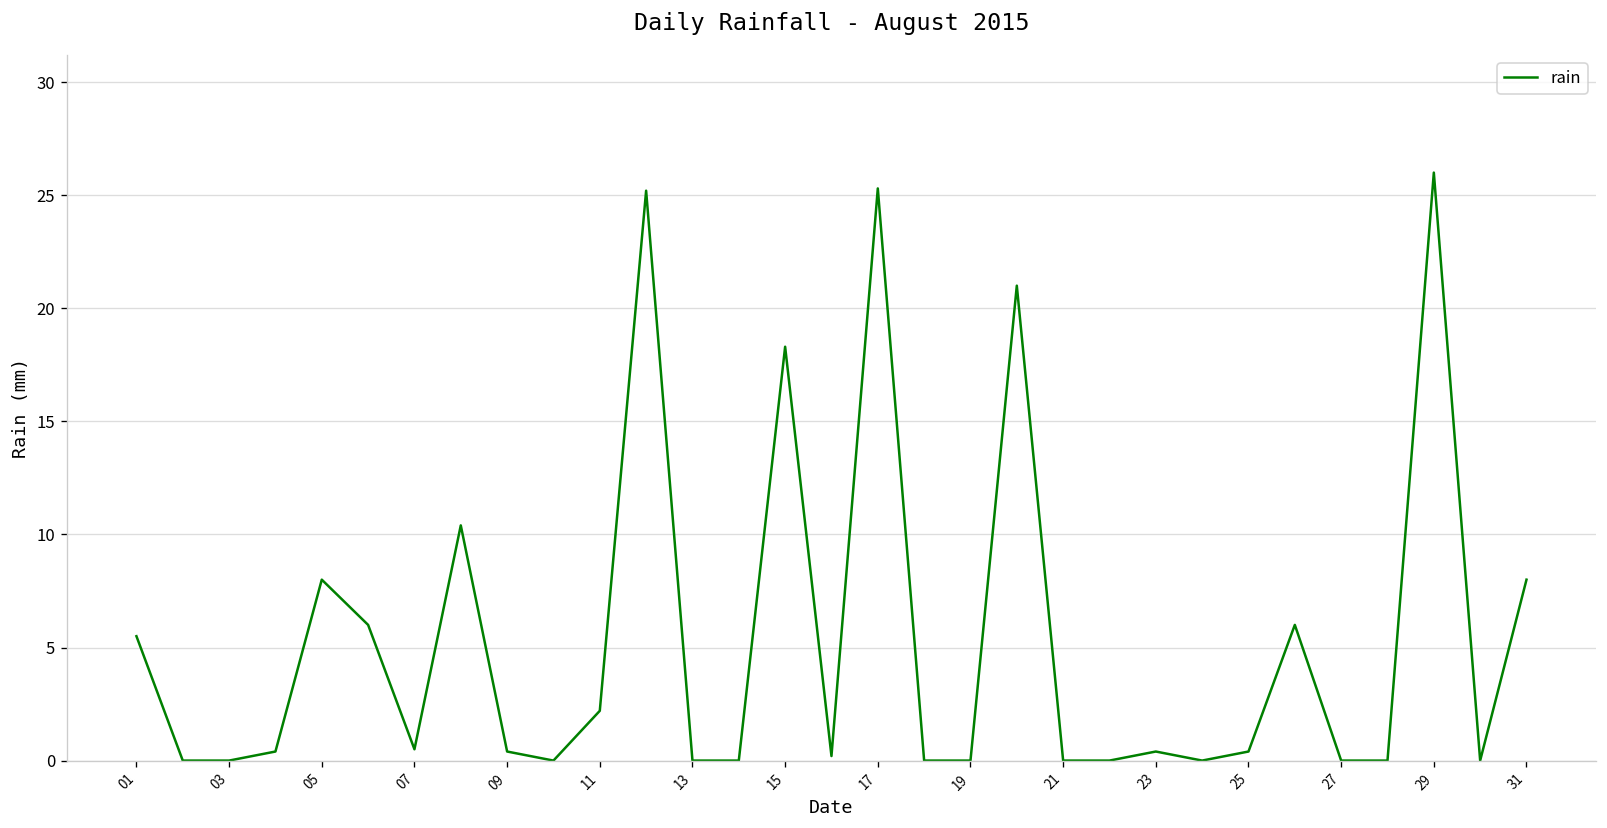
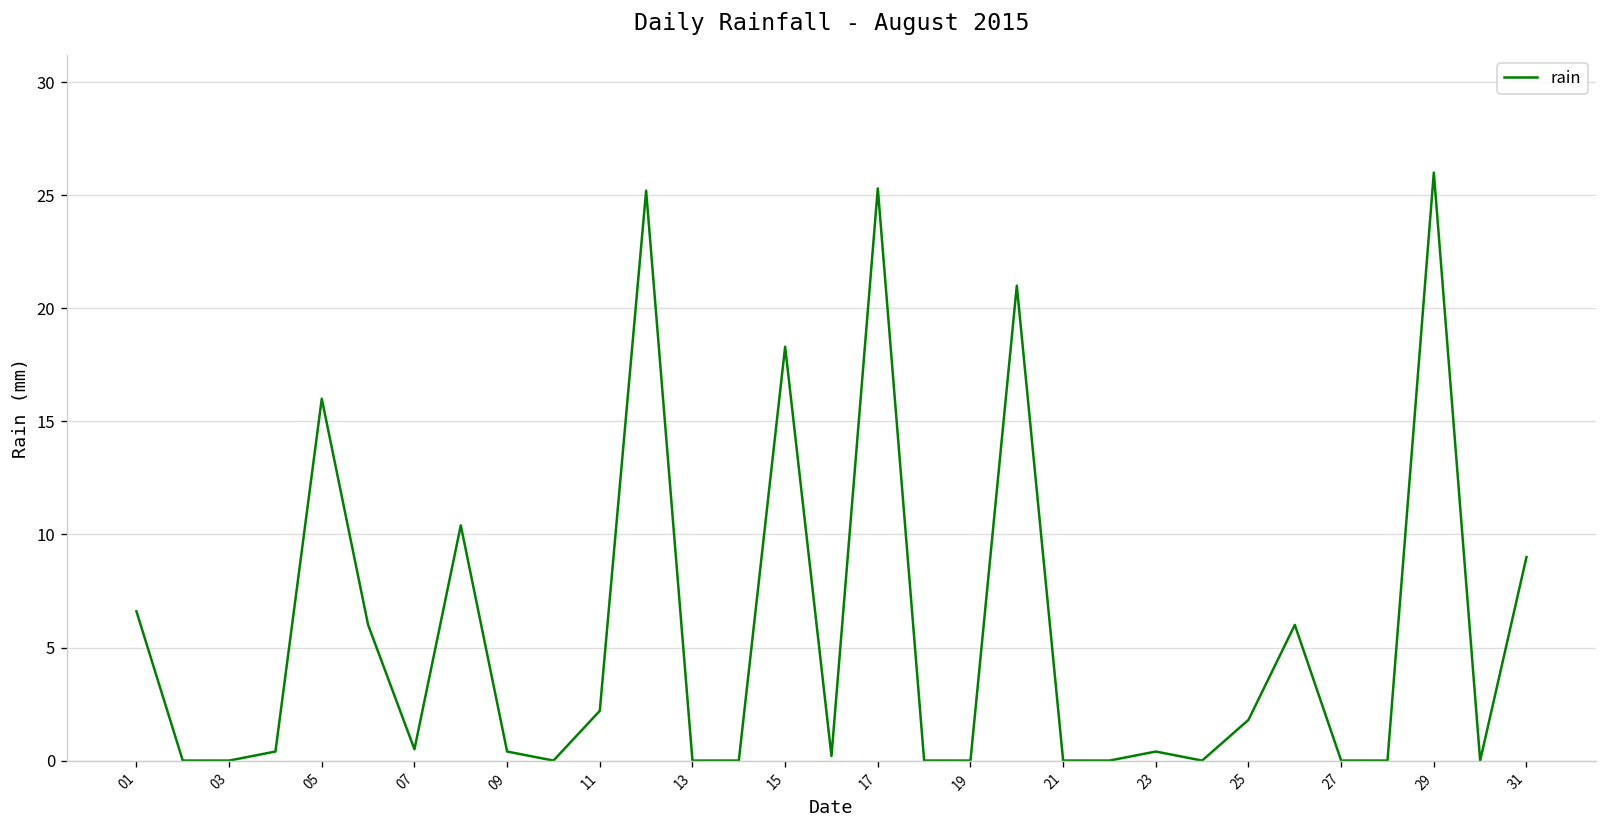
  {
-   "01": 5.5,
+   "01": 6.6,
    "03": 0.0,
-   "05": 8,
+   "05": 16,
    "07": 0.5,
    "09": 0.4,
    "11": 2.2,
    "13": 0.0,
    "15": 18.3,
    "17": 25.3,
    "19": 0.0,
    "21": 0.0,
    "23": 0.4,
-   "25": 0.4,
+   "25": 1.8,
    "27": 0.0,
    "29": 26.0,
-   "31": 8
+   "31": 9
  }
